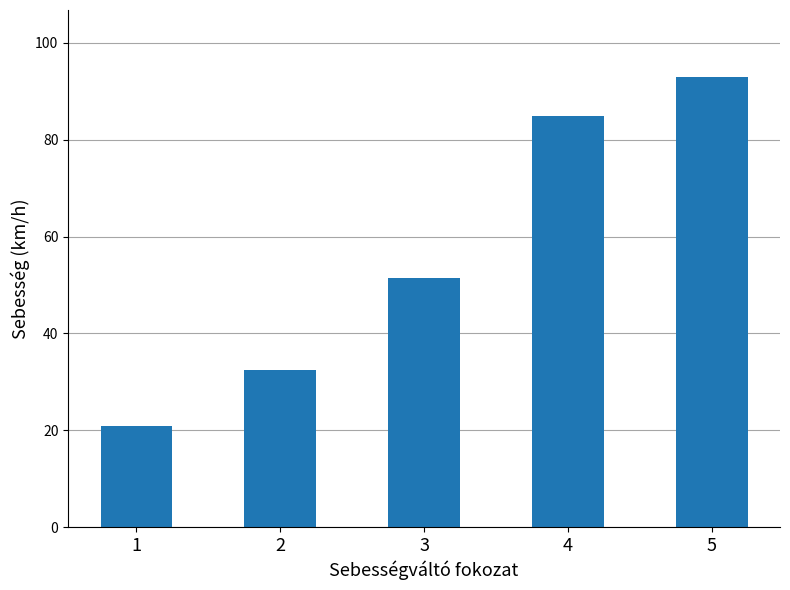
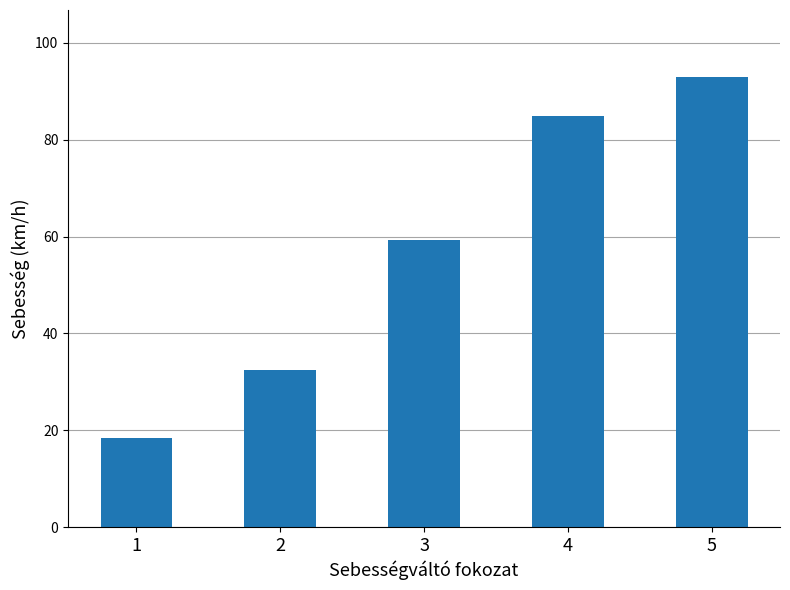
  {
-   "1": 21,
+   "1": 18,
    "2": 32,
-   "3": 51,
+   "3": 59,
    "4": 85,
    "5": 93
  }
